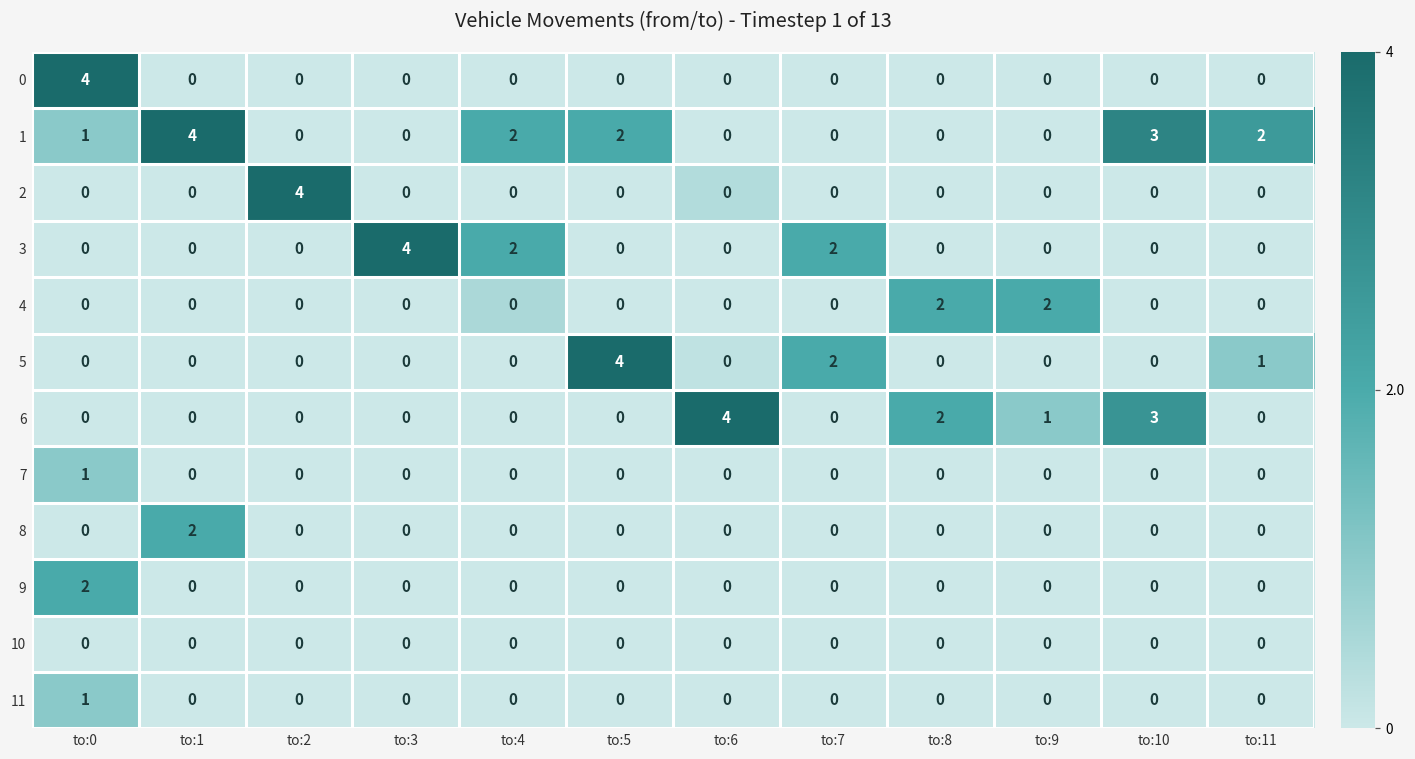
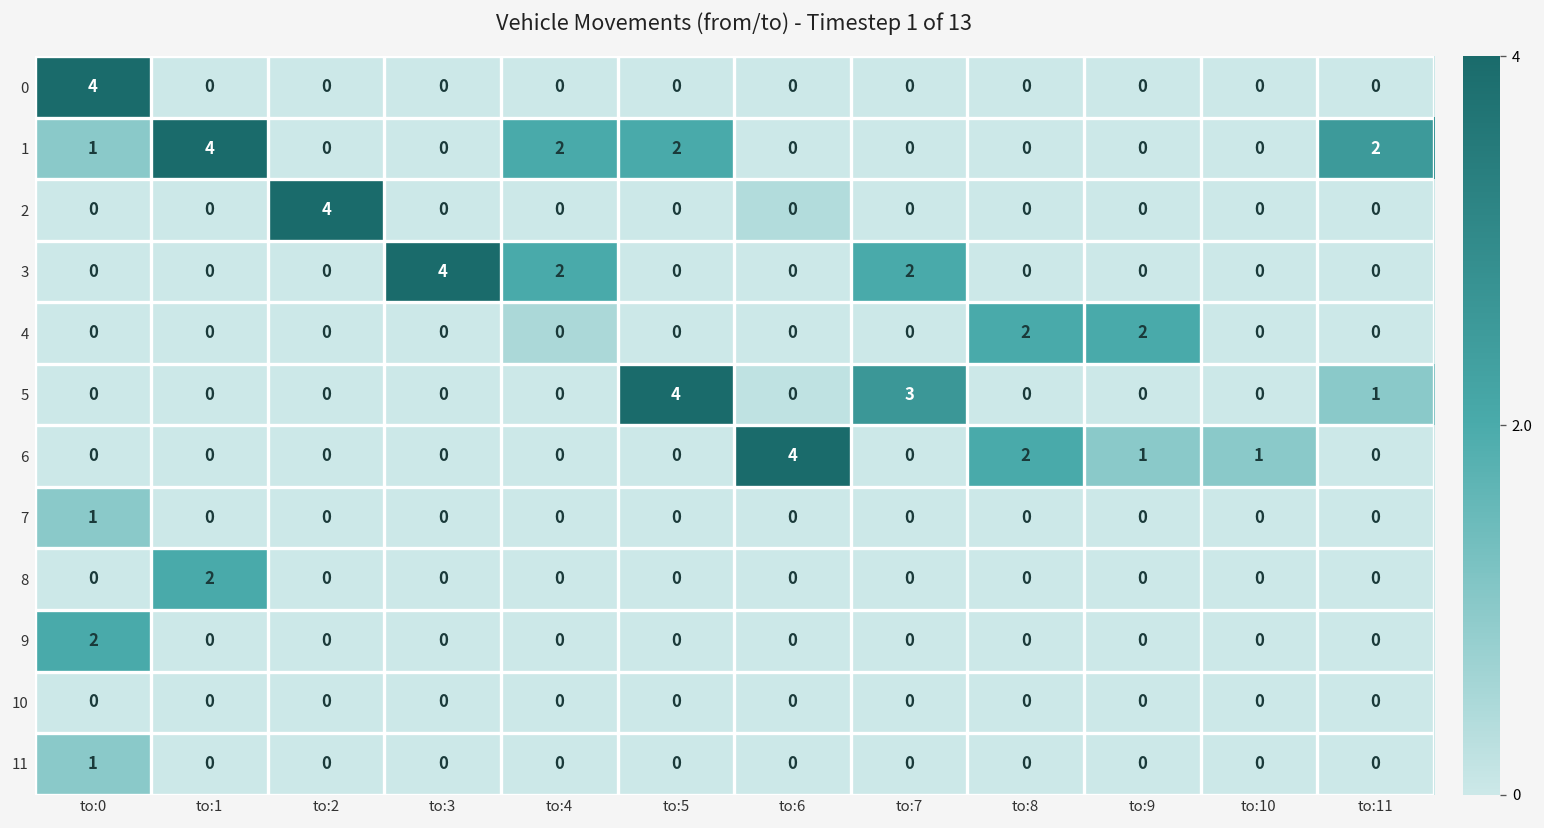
  {
    "0": {
      "to:0": 4,
      "to:1": 0,
      "to:2": 0,
      "to:3": 0,
      "to:4": 0,
      "to:5": 0,
      "to:6": 0,
      "to:7": 0,
      "to:8": 0,
      "to:9": 0,
      "to:10": 0,
      "to:11": 0
    },
    "1": {
      "to:0": 1,
      "to:1": 4,
      "to:2": 0,
      "to:3": 0,
      "to:4": 2,
      "to:5": 2,
      "to:6": 0,
      "to:7": 0,
      "to:8": 0,
      "to:9": 0,
-     "to:10": 3,
+     "to:10": 0,
      "to:11": 2
    },
    "2": {
      "to:0": 0,
      "to:1": 0,
      "to:2": 4,
      "to:3": 0,
      "to:4": 0,
      "to:5": 0,
      "to:6": 0,
      "to:7": 0,
      "to:8": 0,
      "to:9": 0,
      "to:10": 0,
      "to:11": 0
    },
    "3": {
      "to:0": 0,
      "to:1": 0,
      "to:2": 0,
      "to:3": 4,
      "to:4": 2,
      "to:5": 0,
      "to:6": 0,
      "to:7": 2,
      "to:8": 0,
      "to:9": 0,
      "to:10": 0,
      "to:11": 0
    },
    "4": {
      "to:0": 0,
      "to:1": 0,
      "to:2": 0,
      "to:3": 0,
      "to:4": 0,
      "to:5": 0,
      "to:6": 0,
      "to:7": 0,
      "to:8": 2,
      "to:9": 2,
      "to:10": 0,
      "to:11": 0
    },
    "5": {
      "to:0": 0,
      "to:1": 0,
      "to:2": 0,
      "to:3": 0,
      "to:4": 0,
      "to:5": 4,
      "to:6": 0,
-     "to:7": 2,
+     "to:7": 3,
      "to:8": 0,
      "to:9": 0,
      "to:10": 0,
      "to:11": 1
    },
    "6": {
      "to:0": 0,
      "to:1": 0,
      "to:2": 0,
      "to:3": 0,
      "to:4": 0,
      "to:5": 0,
      "to:6": 4,
      "to:7": 0,
      "to:8": 2,
      "to:9": 1,
-     "to:10": 3,
+     "to:10": 1,
      "to:11": 0
    },
    "7": {
      "to:0": 1,
      "to:1": 0,
      "to:2": 0,
      "to:3": 0,
      "to:4": 0,
      "to:5": 0,
      "to:6": 0,
      "to:7": 0,
      "to:8": 0,
      "to:9": 0,
      "to:10": 0,
      "to:11": 0
    },
    "8": {
      "to:0": 0,
      "to:1": 2,
      "to:2": 0,
      "to:3": 0,
      "to:4": 0,
      "to:5": 0,
      "to:6": 0,
      "to:7": 0,
      "to:8": 0,
      "to:9": 0,
      "to:10": 0,
      "to:11": 0
    },
    "9": {
      "to:0": 2,
      "to:1": 0,
      "to:2": 0,
      "to:3": 0,
      "to:4": 0,
      "to:5": 0,
      "to:6": 0,
      "to:7": 0,
      "to:8": 0,
      "to:9": 0,
      "to:10": 0,
      "to:11": 0
    },
    "10": {
      "to:0": 0,
      "to:1": 0,
      "to:2": 0,
      "to:3": 0,
      "to:4": 0,
      "to:5": 0,
      "to:6": 0,
      "to:7": 0,
      "to:8": 0,
      "to:9": 0,
      "to:10": 0,
      "to:11": 0
    },
    "11": {
      "to:0": 1,
      "to:1": 0,
      "to:2": 0,
      "to:3": 0,
      "to:4": 0,
      "to:5": 0,
      "to:6": 0,
      "to:7": 0,
      "to:8": 0,
      "to:9": 0,
      "to:10": 0,
      "to:11": 0
    }
  }
